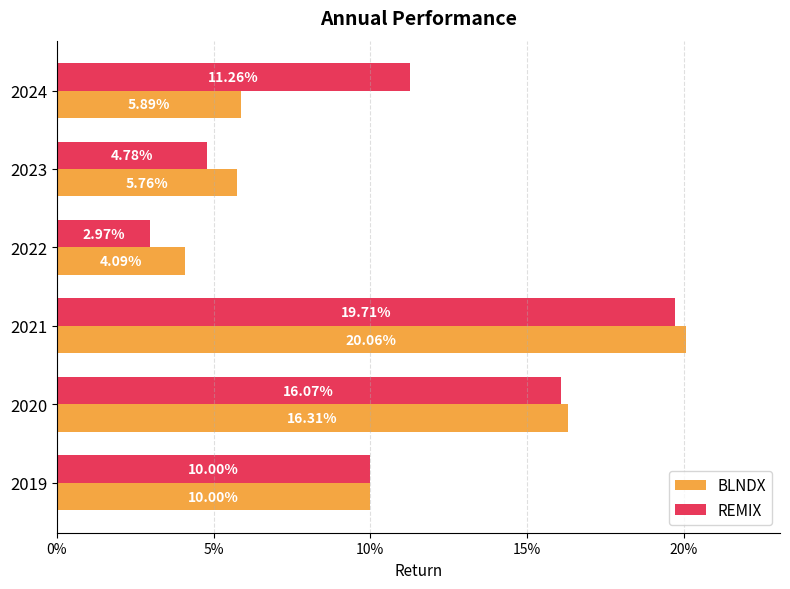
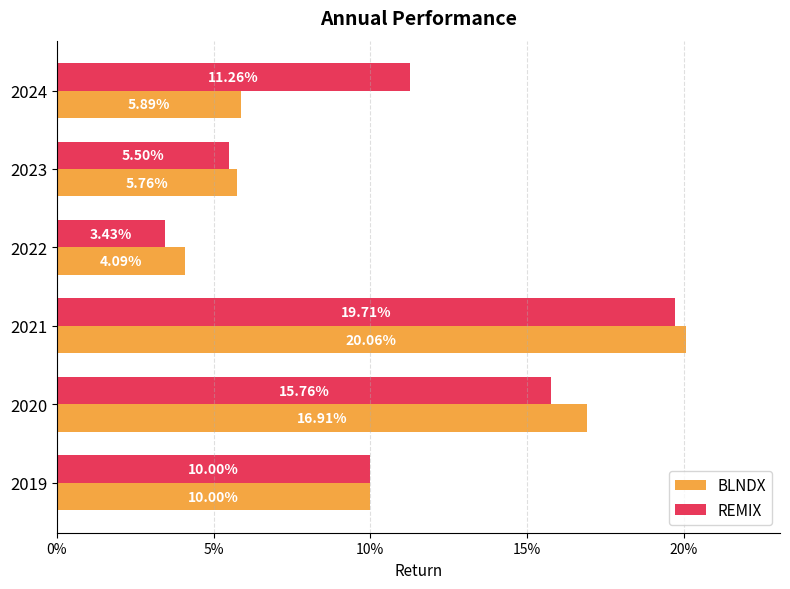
  {
    "BLNDX": {
      "2024": "5.89%",
      "2023": "5.76%",
      "2022": "4.09%",
      "2021": "20.06%",
-     "2020": "16.31%",
+     "2020": "16.91%",
      "2019": "10.00%"
    },
    "REMIX": {
      "2024": "11.26%",
-     "2023": "4.78%",
-     "2022": "2.97%",
+     "2023": "5.50%",
+     "2022": "3.43%",
      "2021": "19.71%",
-     "2020": "16.07%",
+     "2020": "15.76%",
      "2019": "10.00%"
    }
  }
